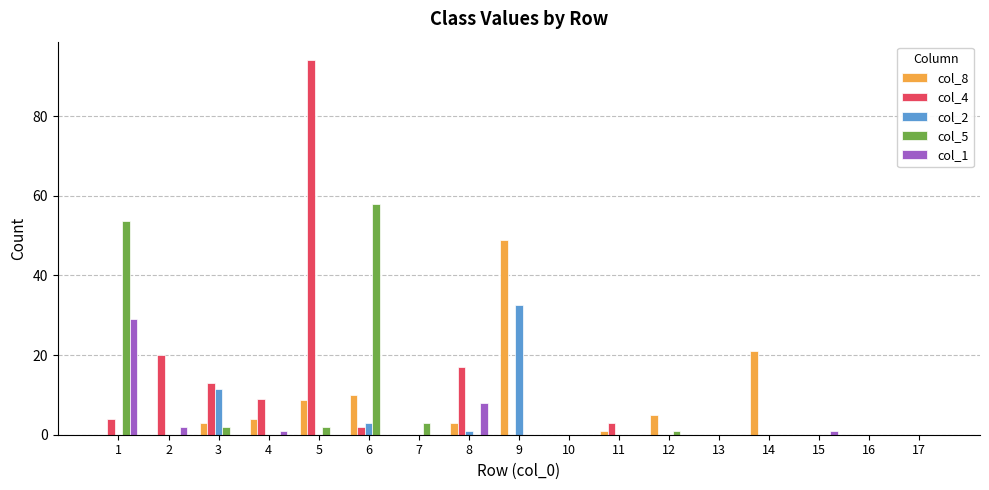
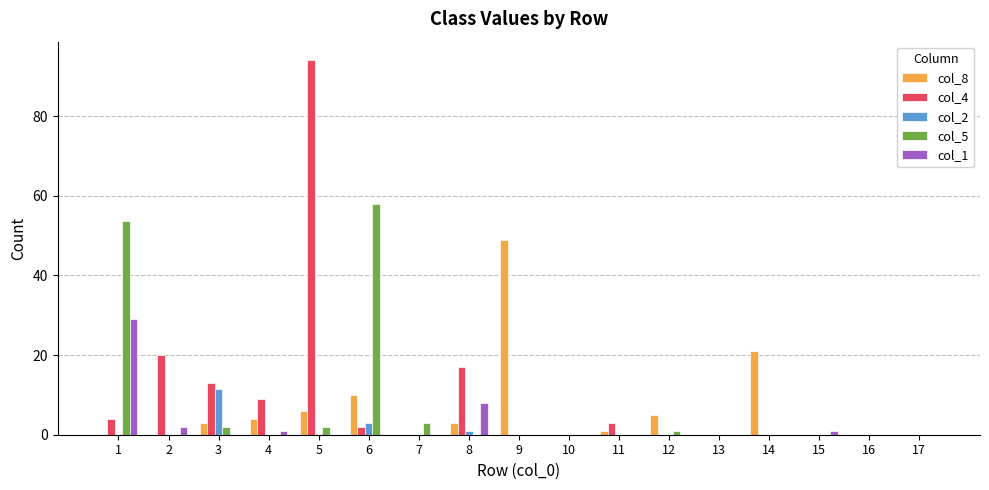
  {
    "col_8": {
      "1": 0,
      "2": 0,
      "3": 3,
      "4": 4,
-     "5": 9,
+     "5": 6,
      "6": 10,
      "7": 0,
      "8": 3,
      "9": 49,
      "10": 0,
      "11": 1,
      "12": 5,
      "13": 0,
      "14": 21,
      "15": 0,
      "16": 0,
      "17": 0
    },
    "col_4": {
      "1": 4,
      "2": 20,
      "3": 13,
      "4": 9,
      "5": 94,
      "6": 2,
      "7": 0,
      "8": 17,
      "9": 0,
      "10": 0,
      "11": 3,
      "12": 0,
      "13": 0,
      "14": 0,
      "15": 0,
      "16": 0,
      "17": 0
    },
    "col_2": {
      "1": 0,
      "2": 0,
      "3": 11,
      "4": 0,
      "5": 0,
      "6": 3,
      "7": 0,
      "8": 1,
-     "9": 33,
+     "9": 0,
      "10": 0,
      "11": 0,
      "12": 0,
      "13": 0,
      "14": 0,
      "15": 0,
      "16": 0,
      "17": 0
    },
    "col_5": {
      "1": 54,
      "2": 0,
      "3": 2,
      "4": 0,
      "5": 2,
      "6": 58,
      "7": 3,
      "8": 0,
      "9": 0,
      "10": 0,
      "11": 0,
      "12": 1,
      "13": 0,
      "14": 0,
      "15": 0,
      "16": 0,
      "17": 0
    },
    "col_1": {
      "1": 29,
      "2": 2,
      "3": 0,
      "4": 1,
      "5": 0,
      "6": 0,
      "7": 0,
      "8": 8,
      "9": 0,
      "10": 0,
      "11": 0,
      "12": 0,
      "13": 0,
      "14": 0,
      "15": 1,
      "16": 0,
      "17": 0
    }
  }
